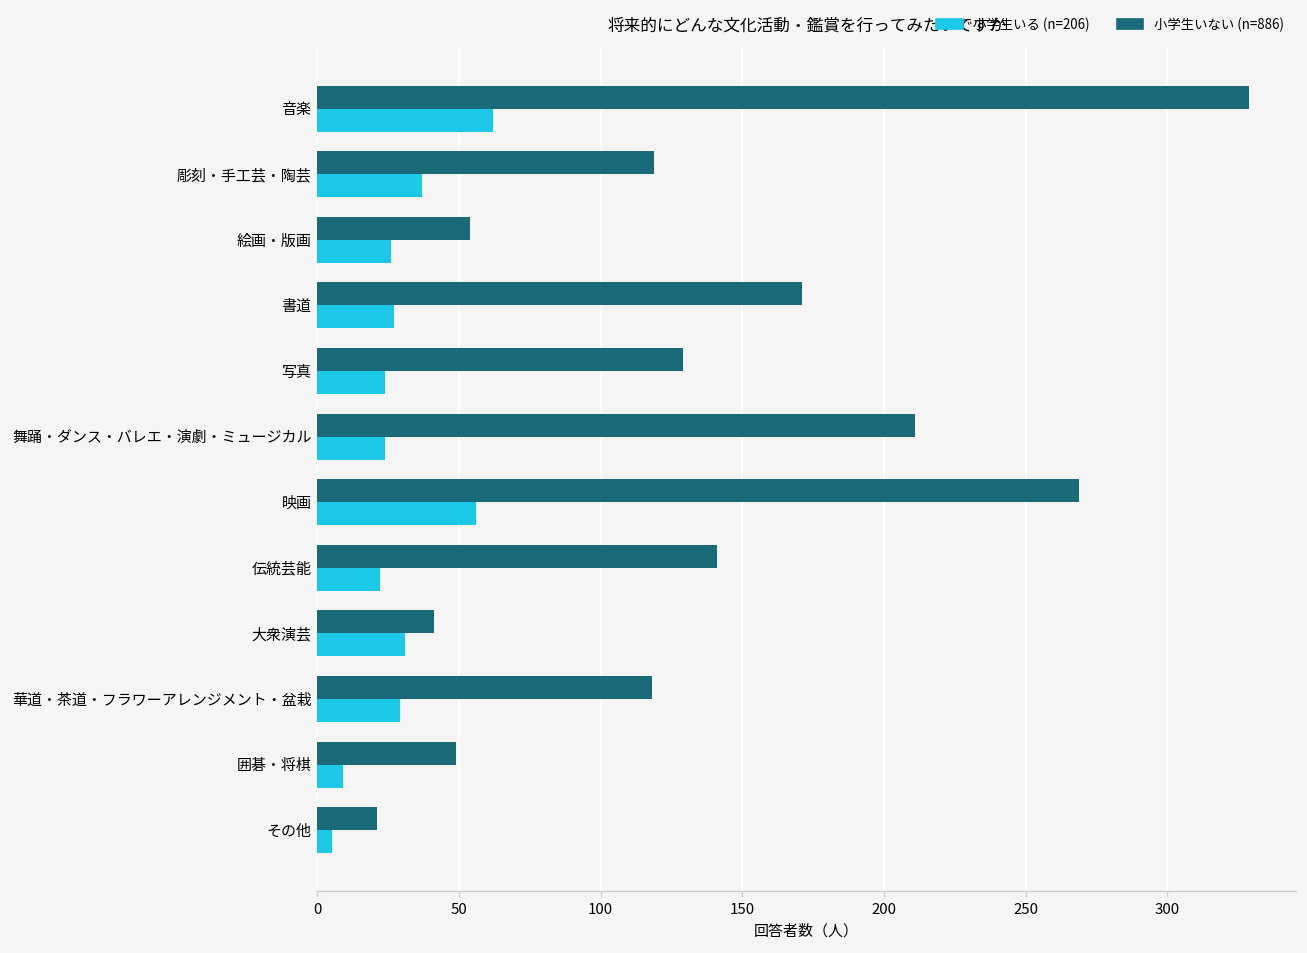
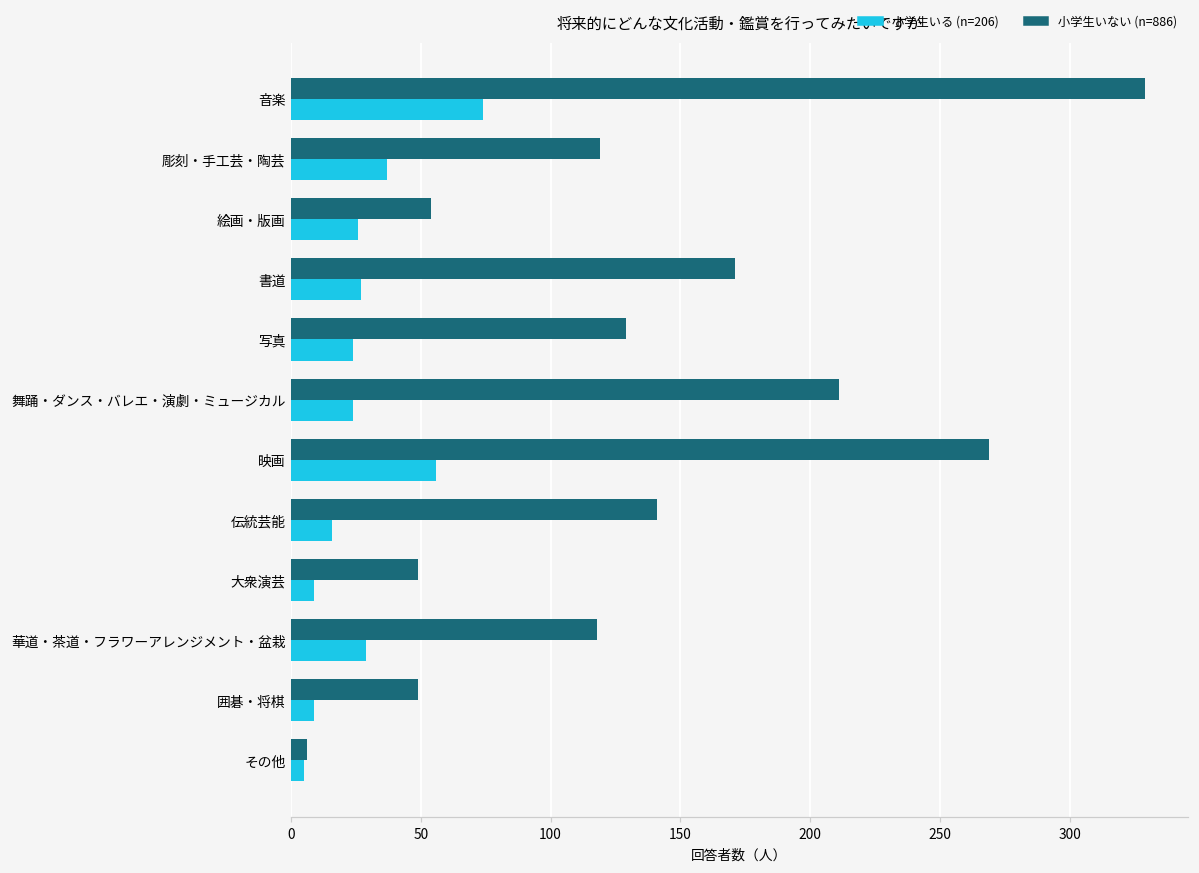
  {
    "小学生いる (n=206)": {
-     "音楽": 62,
+     "音楽": 74,
      "彫刻・手工芸・陶芸": 37,
      "絵画・版画": 26,
      "書道": 27,
      "写真": 24,
      "舞踊・ダンス・バレエ・演劇・ミュージカル": 24,
      "映画": 56,
-     "伝統芸能": 22,
-     "大衆演芸": 31,
+     "伝統芸能": 16,
+     "大衆演芸": 9,
      "華道・茶道・フラワーアレンジメント・盆栽": 29,
      "囲碁・将棋": 9,
      "その他": 5
    },
    "小学生いない (n=886)": {
      "音楽": 329,
      "彫刻・手工芸・陶芸": 119,
      "絵画・版画": 54,
      "書道": 171,
      "写真": 129,
      "舞踊・ダンス・バレエ・演劇・ミュージカル": 211,
      "映画": 269,
      "伝統芸能": 141,
-     "大衆演芸": 41,
+     "大衆演芸": 49,
      "華道・茶道・フラワーアレンジメント・盆栽": 118,
      "囲碁・将棋": 49,
-     "その他": 21
+     "その他": 6
    }
  }
